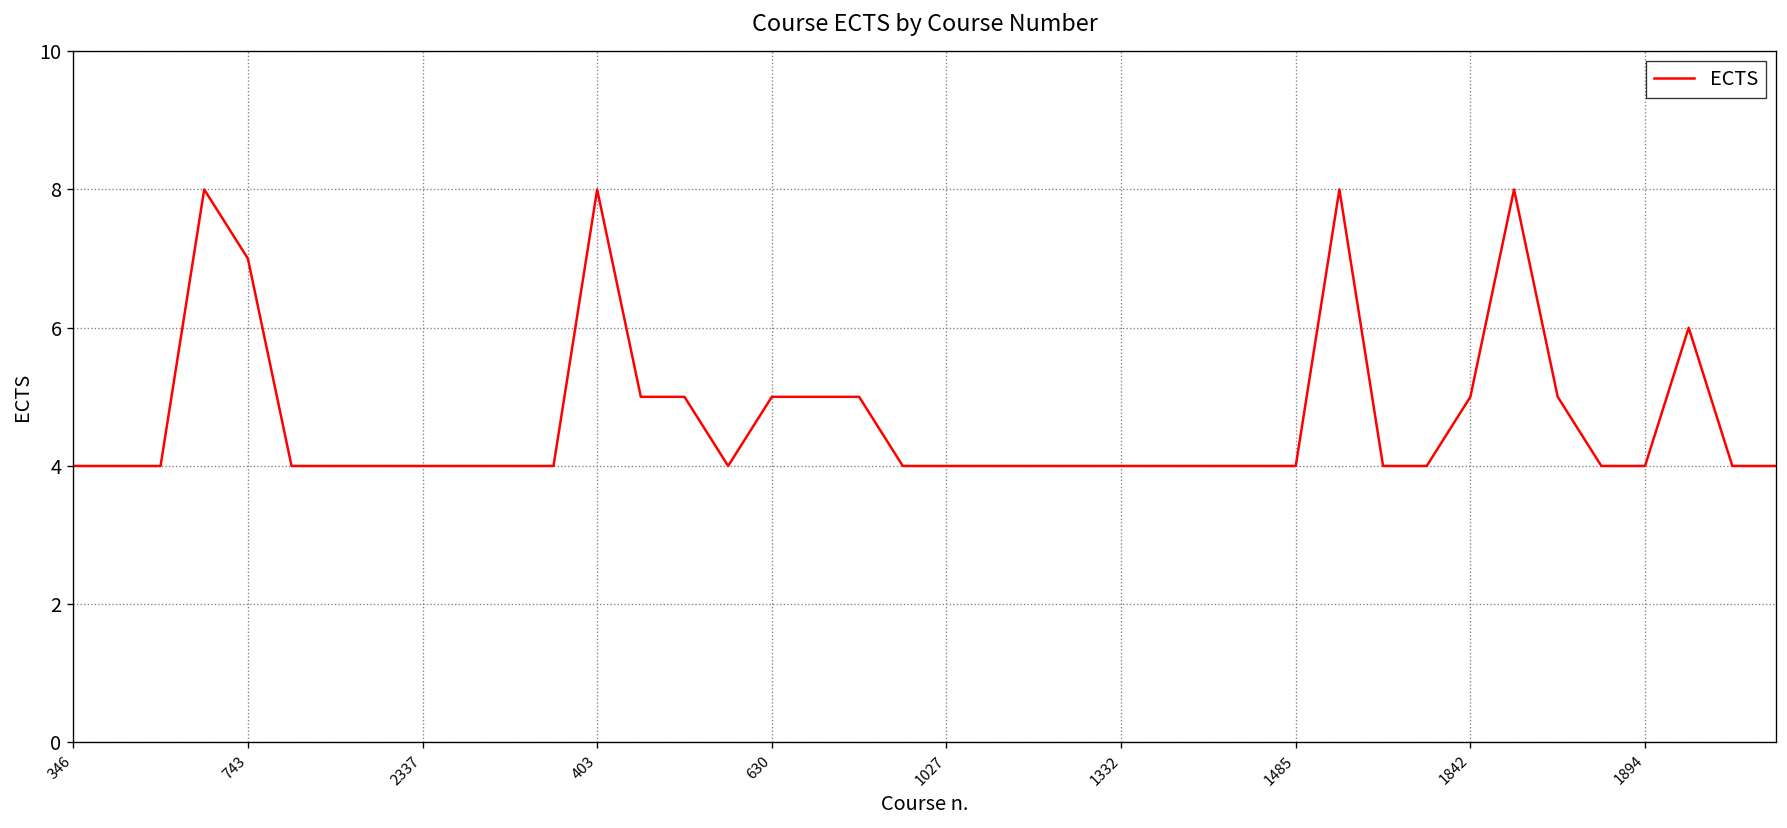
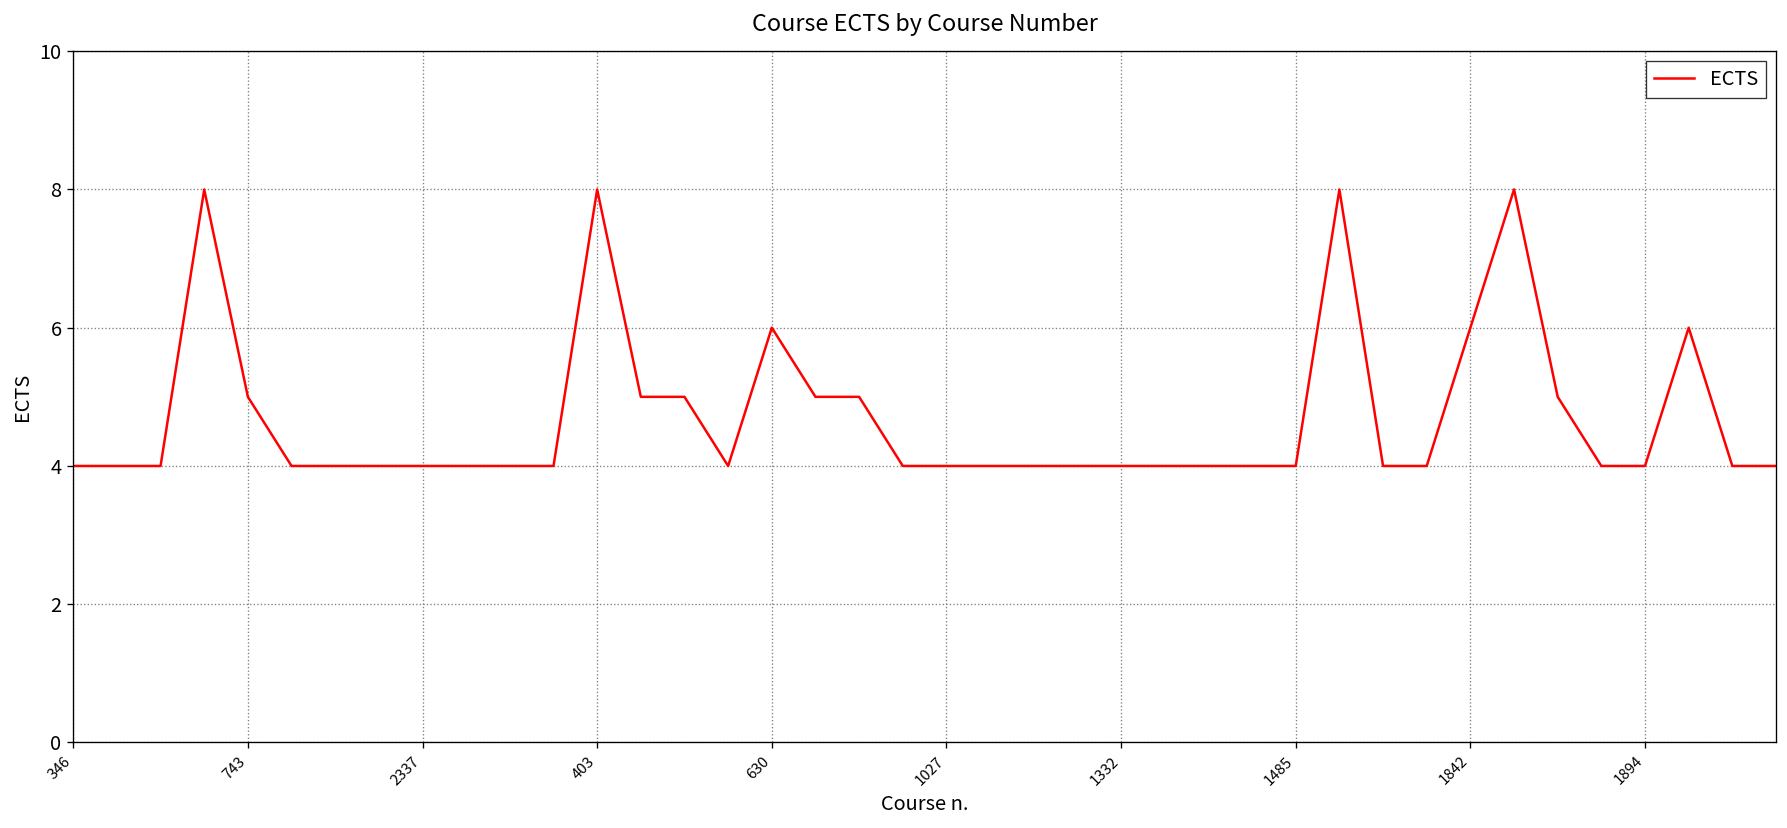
  {
    "346": 4,
-   "743": 7,
+   "743": 5,
    "2337": 4,
    "403": 8,
-   "630": 5,
+   "630": 6,
    "1027": 4,
    "1332": 4,
    "1485": 4,
-   "1842": 5,
+   "1842": 6,
    "1894": 4
  }
